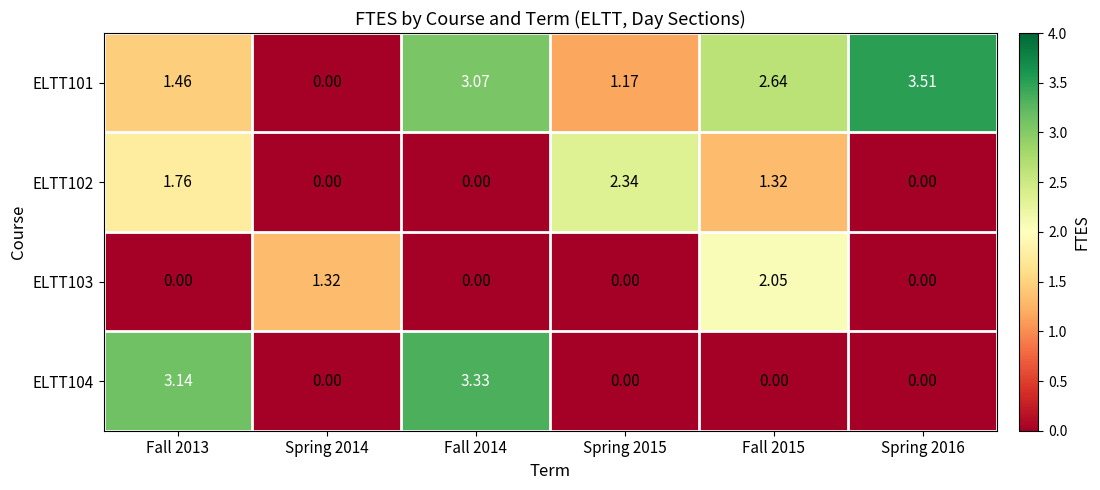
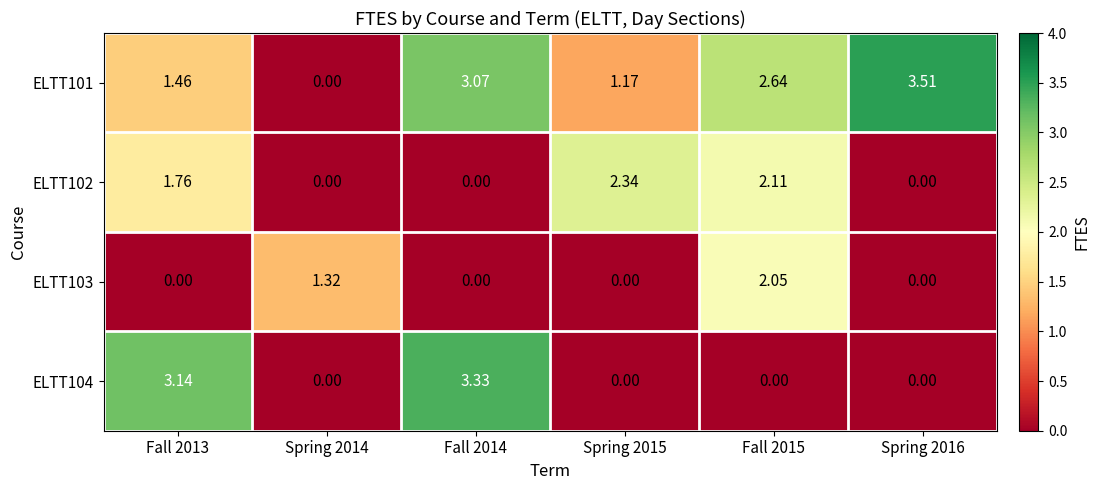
  {
    "ELTT101": {
      "Fall 2013": 1.46,
      "Spring 2014": 0.00,
      "Fall 2014": 3.07,
      "Spring 2015": 1.17,
      "Fall 2015": 2.64,
      "Spring 2016": 3.51
    },
    "ELTT102": {
      "Fall 2013": 1.76,
      "Spring 2014": 0.00,
      "Fall 2014": 0.00,
      "Spring 2015": 2.34,
-     "Fall 2015": 1.32,
+     "Fall 2015": 2.11,
      "Spring 2016": 0.00
    },
    "ELTT103": {
      "Fall 2013": 0.00,
      "Spring 2014": 1.32,
      "Fall 2014": 0.00,
      "Spring 2015": 0.00,
      "Fall 2015": 2.05,
      "Spring 2016": 0.00
    },
    "ELTT104": {
      "Fall 2013": 3.14,
      "Spring 2014": 0.00,
      "Fall 2014": 3.33,
      "Spring 2015": 0.00,
      "Fall 2015": 0.00,
      "Spring 2016": 0.00
    }
  }
